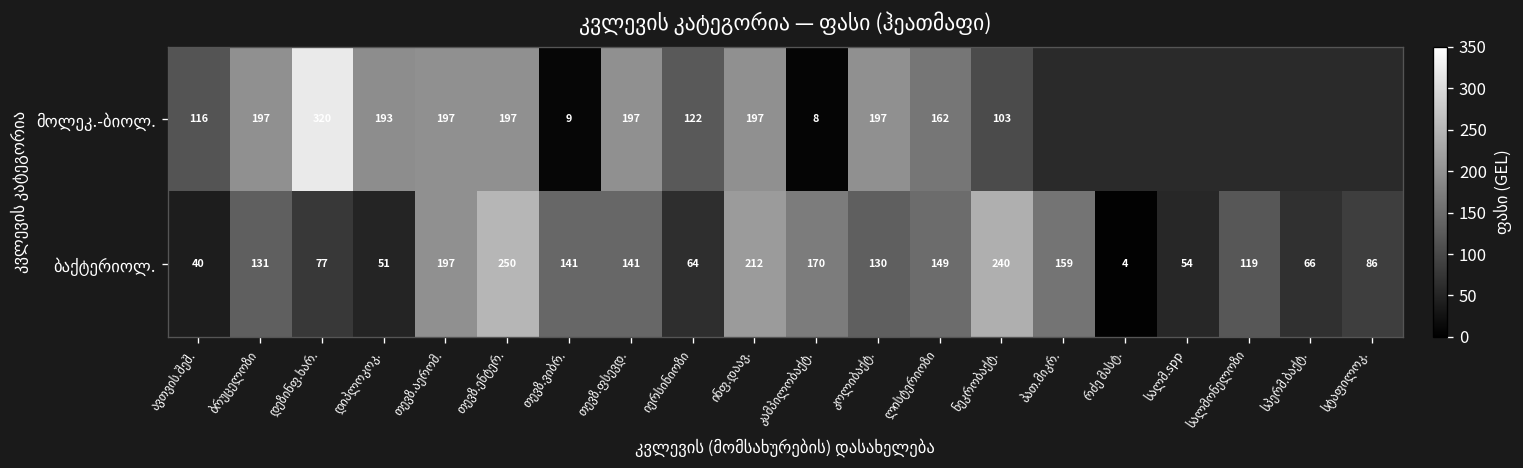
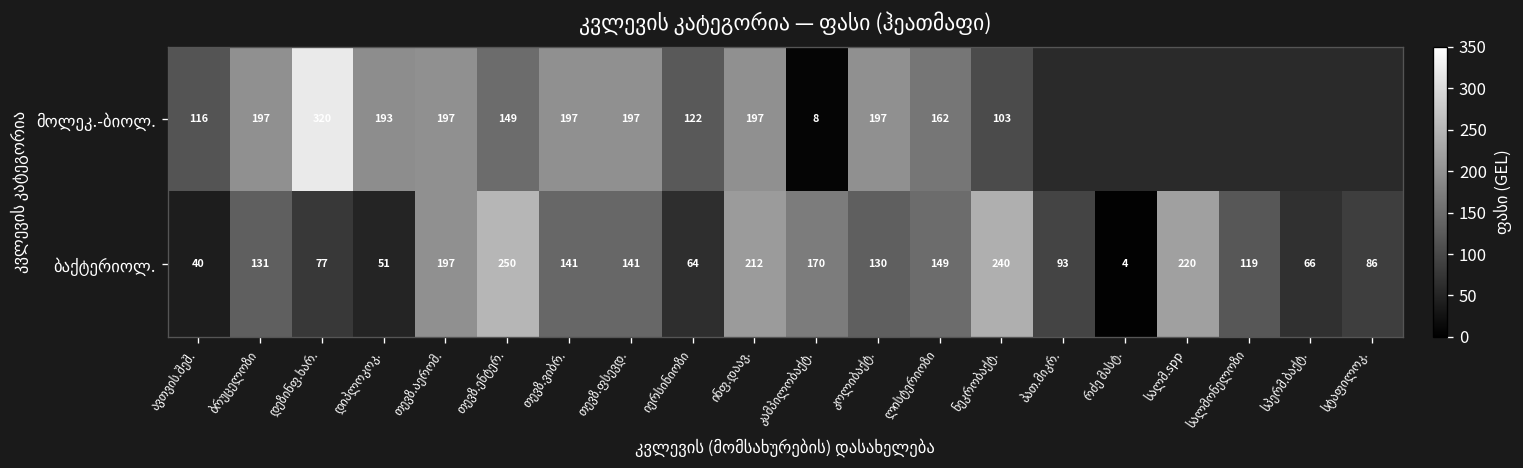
  {
    "მოლეკ.-ბიოლ.": {
      "ავთვის.შეშ.": 116,
      "ბრუცელოზი": 197,
      "დიპლოკოკ.": 193,
      "თევზ.აერომ.": 197,
-     "თევზ.ენტერ.": 197,
-     "თევზ.ვიბრ.": 9,
+     "თევზ.ენტერ.": 149,
+     "თევზ.ვიბრ.": 197,
      "თევზ.ფსევდ.": 197,
      "იერსინიოზი": 122,
      "ინფ.დაავ.": 197,
      "კამპილობაქტ.": 8,
      "კოლიბაქტ.": 197,
      "ლისტერიოზი": 162,
      "ნეკრობაქტ.": 103
    },
    "ბაქტერიოლ.": {
      "ავთვის.შეშ.": 40,
      "ბრუცელოზი": 131,
      "დეზინფ.ხარ.": 77,
      "დიპლოკოკ.": 51,
      "თევზ.აერომ.": 197,
      "თევზ.ენტერ.": 250,
      "თევზ.ვიბრ.": 141,
      "თევზ.ფსევდ.": 141,
      "იერსინიოზი": 64,
      "ინფ.დაავ.": 212,
      "კამპილობაქტ.": 170,
      "კოლიბაქტ.": 130,
      "ლისტერიოზი": 149,
      "ნეკრობაქტ.": 240,
-     "პათ.მიკრ.": 159,
+     "პათ.მიკრ.": 93,
      "რძე მასტ.": 4,
-     "სალმ.spp": 54,
+     "სალმ.spp": 220,
      "სალმონელოზი": 119,
      "სპერმ.ბაქტ.": 66,
      "სტაფილოკ.": 86
    }
  }
